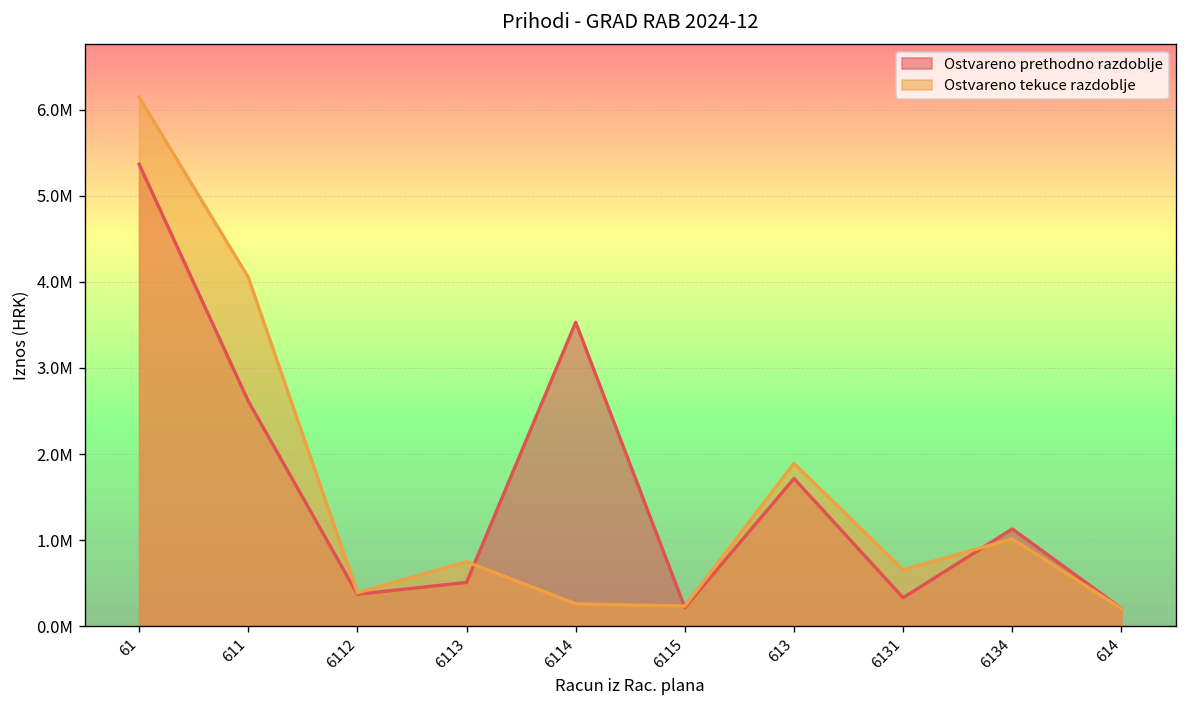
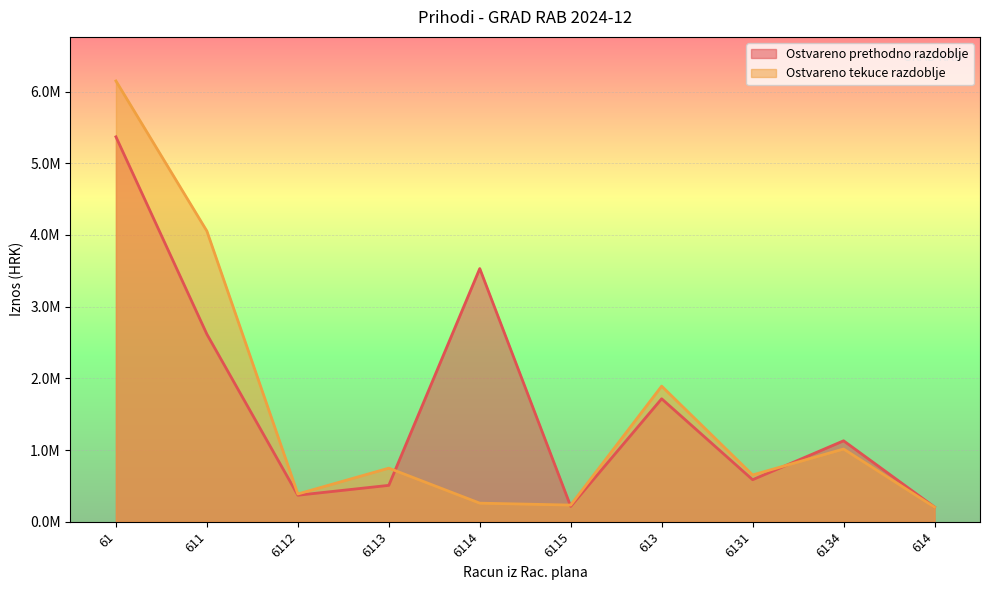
  {
    "Ostvareno prethodno razdoblje": {
      "61": 5400000,
      "611": 2600000,
      "6113": 500000,
      "6114": 3500000,
      "613": 1700000,
-     "6131": 300000,
+     "6131": 600000,
      "6134": 1100000
    },
    "Ostvareno tekuce razdoblje": {
      "61": 6100000,
      "611": 4100000,
      "6113": 700000,
      "6114": 300000,
      "613": 1900000,
      "6131": 700000,
      "6134": 1000000
    }
  }
